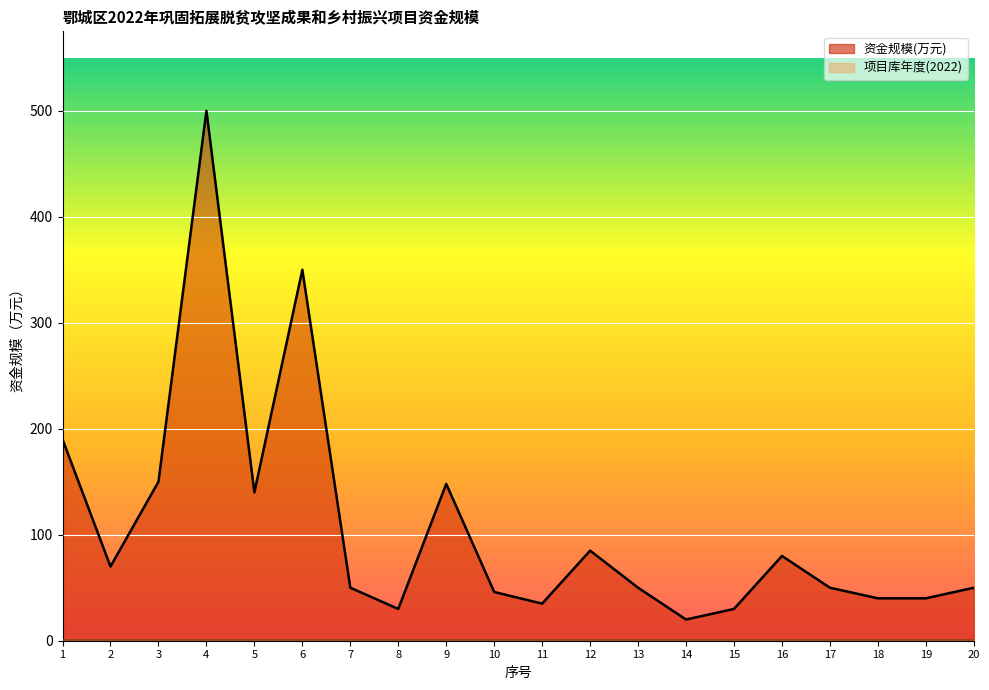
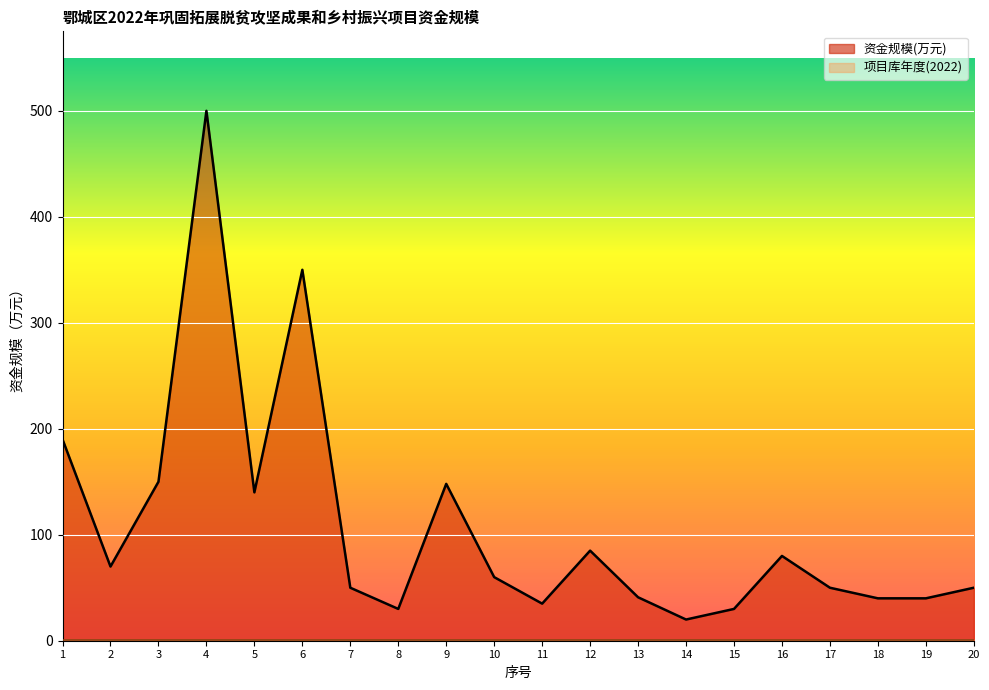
  {
    "资金规模(万元)": {
      "1": 190,
      "2": 70,
      "3": 150,
      "4": 500,
      "5": 140,
      "6": 350,
      "7": 50,
      "8": 30,
      "9": 148,
-     "10": 46,
+     "10": 60,
      "11": 35,
      "12": 85,
-     "13": 50,
+     "13": 41,
      "14": 20,
      "15": 30,
      "16": 80,
      "17": 50,
      "18": 40,
      "19": 40,
      "20": 50
    },
    "项目库年度(2022)": {
      "1": 0,
      "2": 0,
      "3": 0,
      "4": 0,
      "5": 0,
      "6": 0,
      "7": 0,
      "8": 0,
      "9": 0,
      "10": 0,
      "11": 0,
      "12": 0,
      "13": 0,
      "14": 0,
      "15": 0,
      "16": 0,
      "17": 0,
      "18": 0,
      "19": 0,
      "20": 0
    }
  }
